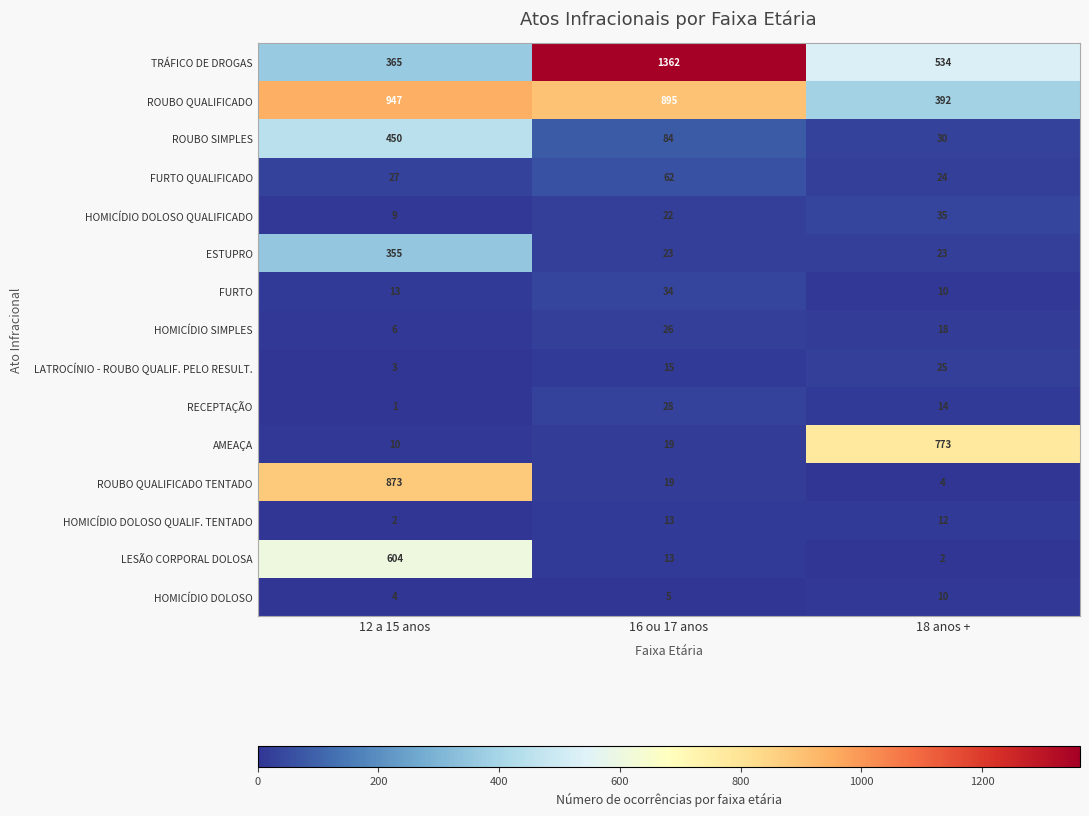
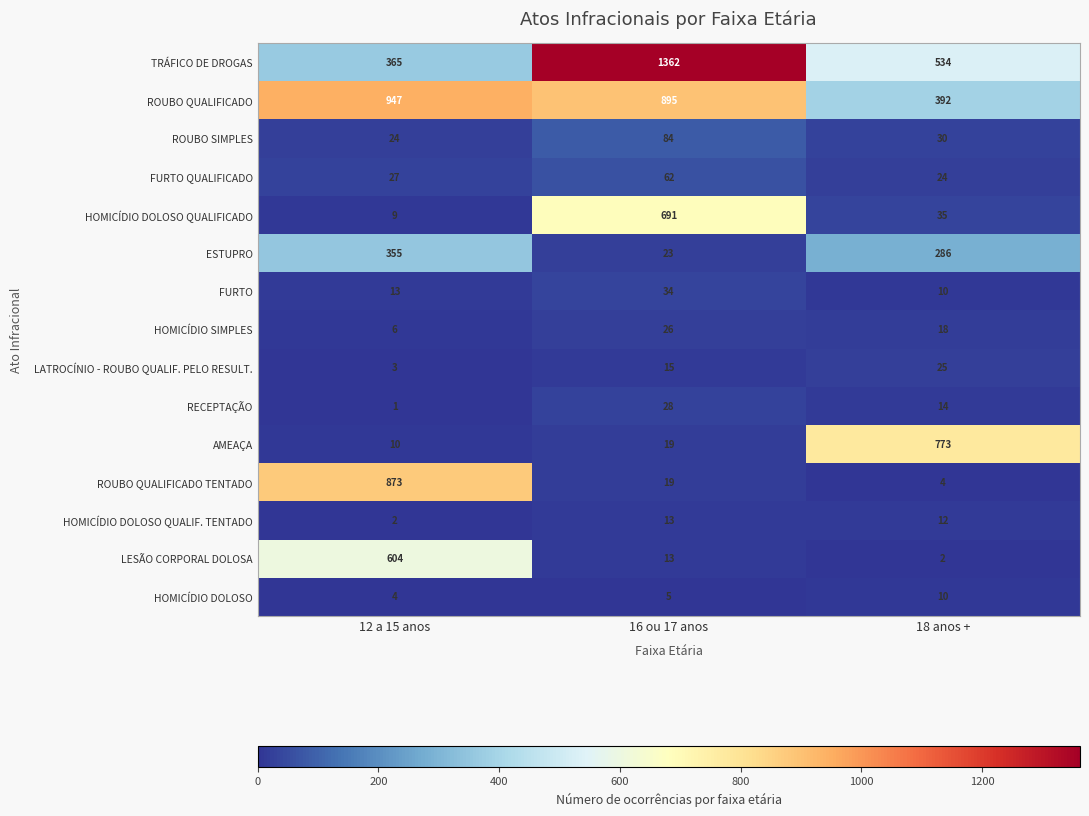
  {
    "TRÁFICO DE DROGAS": {
      "12 a 15 anos": 365,
      "16 ou 17 anos": 1362,
      "18 anos +": 534
    },
    "ROUBO QUALIFICADO": {
      "12 a 15 anos": 947,
      "16 ou 17 anos": 895,
      "18 anos +": 392
    },
    "ROUBO SIMPLES": {
-     "12 a 15 anos": 450,
+     "12 a 15 anos": 24,
      "16 ou 17 anos": 84,
      "18 anos +": 30
    },
    "FURTO QUALIFICADO": {
      "12 a 15 anos": 27,
      "16 ou 17 anos": 62,
      "18 anos +": 24
    },
    "HOMICÍDIO DOLOSO QUALIFICADO": {
      "12 a 15 anos": 9,
-     "16 ou 17 anos": 22,
+     "16 ou 17 anos": 691,
      "18 anos +": 35
    },
    "ESTUPRO": {
      "12 a 15 anos": 355,
      "16 ou 17 anos": 23,
-     "18 anos +": 23
+     "18 anos +": 286
    },
    "FURTO": {
      "12 a 15 anos": 13,
      "16 ou 17 anos": 34,
      "18 anos +": 10
    },
    "HOMICÍDIO SIMPLES": {
      "12 a 15 anos": 6,
      "16 ou 17 anos": 26,
      "18 anos +": 18
    },
    "LATROCÍNIO - ROUBO QUALIF. PELO RESULT.": {
      "12 a 15 anos": 3,
      "16 ou 17 anos": 15,
      "18 anos +": 25
    },
    "RECEPTAÇÃO": {
      "12 a 15 anos": 1,
      "16 ou 17 anos": 28,
      "18 anos +": 14
    },
    "AMEAÇA": {
      "12 a 15 anos": 10,
      "16 ou 17 anos": 19,
      "18 anos +": 773
    },
    "ROUBO QUALIFICADO TENTADO": {
      "12 a 15 anos": 873,
      "16 ou 17 anos": 19,
      "18 anos +": 4
    },
    "HOMICÍDIO DOLOSO QUALIF. TENTADO": {
      "12 a 15 anos": 2,
      "16 ou 17 anos": 13,
      "18 anos +": 12
    },
    "LESÃO CORPORAL DOLOSA": {
      "12 a 15 anos": 604,
      "16 ou 17 anos": 13,
      "18 anos +": 2
    },
    "HOMICÍDIO DOLOSO": {
      "12 a 15 anos": 4,
      "16 ou 17 anos": 5,
      "18 anos +": 10
    }
  }
